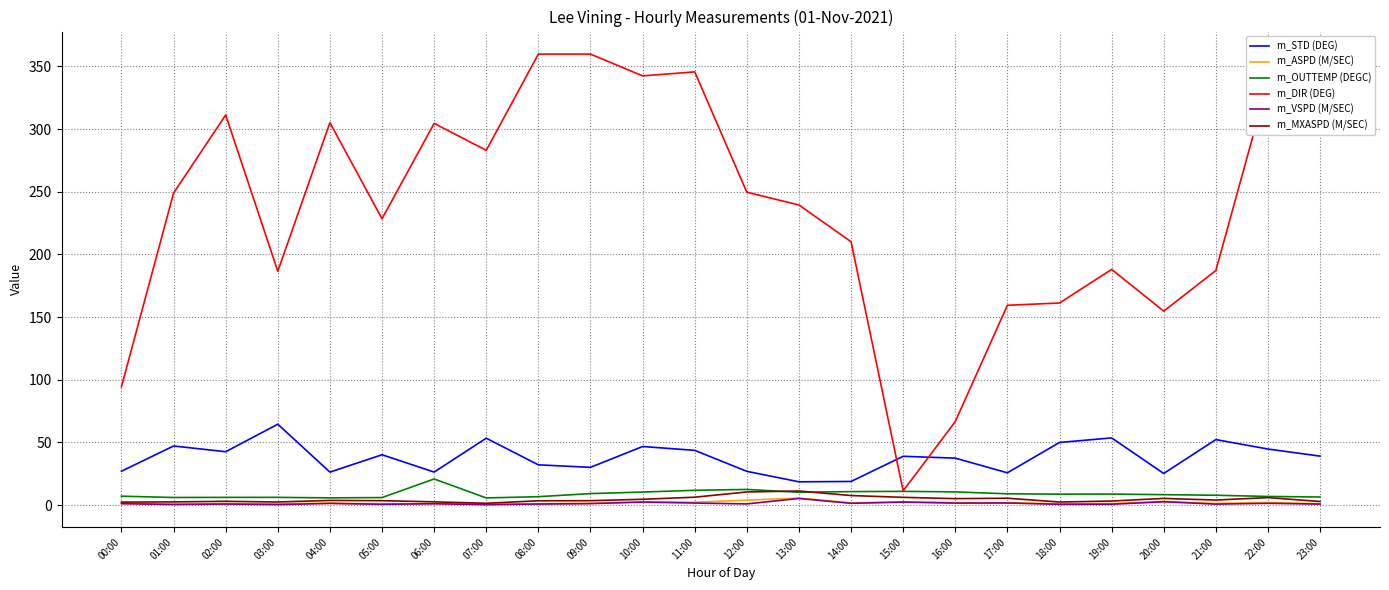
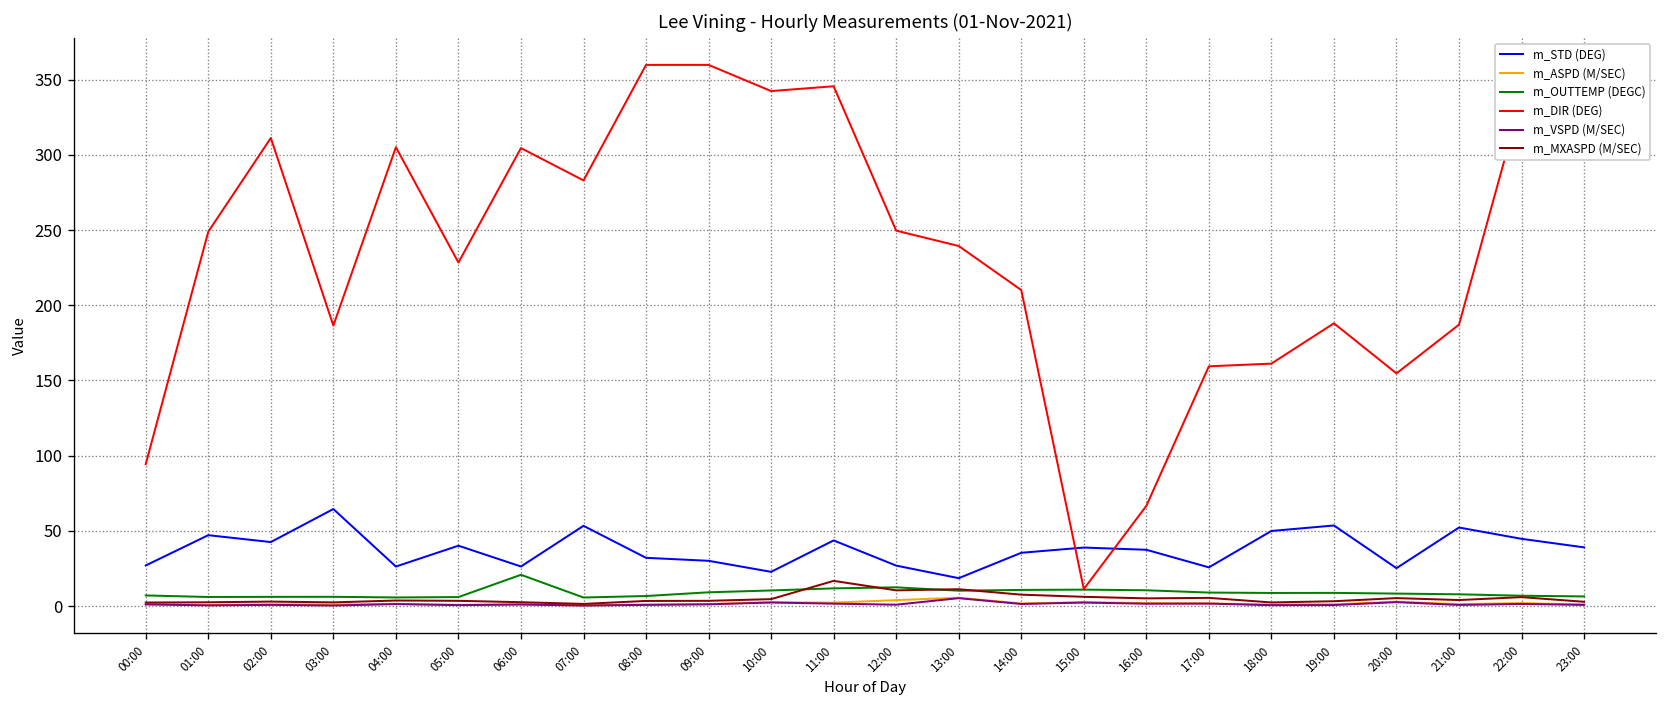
  {
    "m_STD (DEG)": {
      "00:00": 27,
      "01:00": 47,
      "02:00": 43,
      "03:00": 65,
      "04:00": 26,
      "05:00": 40,
      "06:00": 26,
      "07:00": 53,
      "08:00": 32,
      "09:00": 30,
-     "10:00": 47,
+     "10:00": 23,
      "11:00": 44,
      "12:00": 27,
      "13:00": 19,
-     "14:00": 19,
+     "14:00": 35,
      "15:00": 39,
      "16:00": 37,
      "17:00": 26,
      "18:00": 50,
      "19:00": 54,
      "20:00": 25,
      "21:00": 52,
      "22:00": 45,
      "23:00": 39
    },
    "m_ASPD (M/SEC)": {
      "12:00": 4
    },
    "m_OUTTEMP (DEGC)": {
      "00:00": 7,
      "01:00": 6,
      "02:00": 6,
      "03:00": 6,
      "05:00": 6,
      "06:00": 21,
      "07:00": 6,
      "08:00": 7,
      "09:00": 9,
      "10:00": 10,
      "11:00": 12,
      "14:00": 11,
      "16:00": 11,
      "17:00": 9,
      "18:00": 9,
      "19:00": 9,
      "20:00": 8,
      "21:00": 8,
      "23:00": 6
    },
    "m_DIR (DEG)": {
      "00:00": 94,
      "01:00": 249,
      "02:00": 311,
      "03:00": 187,
      "04:00": 305,
      "05:00": 228,
      "06:00": 305,
      "07:00": 283,
      "08:00": 360,
      "09:00": 360,
      "10:00": 342,
      "11:00": 346,
      "12:00": 250,
      "13:00": 239,
      "14:00": 210,
      "16:00": 67,
      "17:00": 159,
      "18:00": 161,
      "19:00": 188,
      "20:00": 155,
      "21:00": 187
    },
    "m_VSPD (M/SEC)": {
      "12:00": 1
    },
    "m_MXASPD (M/SEC)": {
      "05:00": 3,
      "08:00": 3,
      "09:00": 3,
-     "11:00": 6,
+     "11:00": 17,
      "14:00": 8,
      "15:00": 6,
      "16:00": 5,
      "17:00": 5,
      "19:00": 3,
      "20:00": 5,
      "21:00": 4
    }
  }
